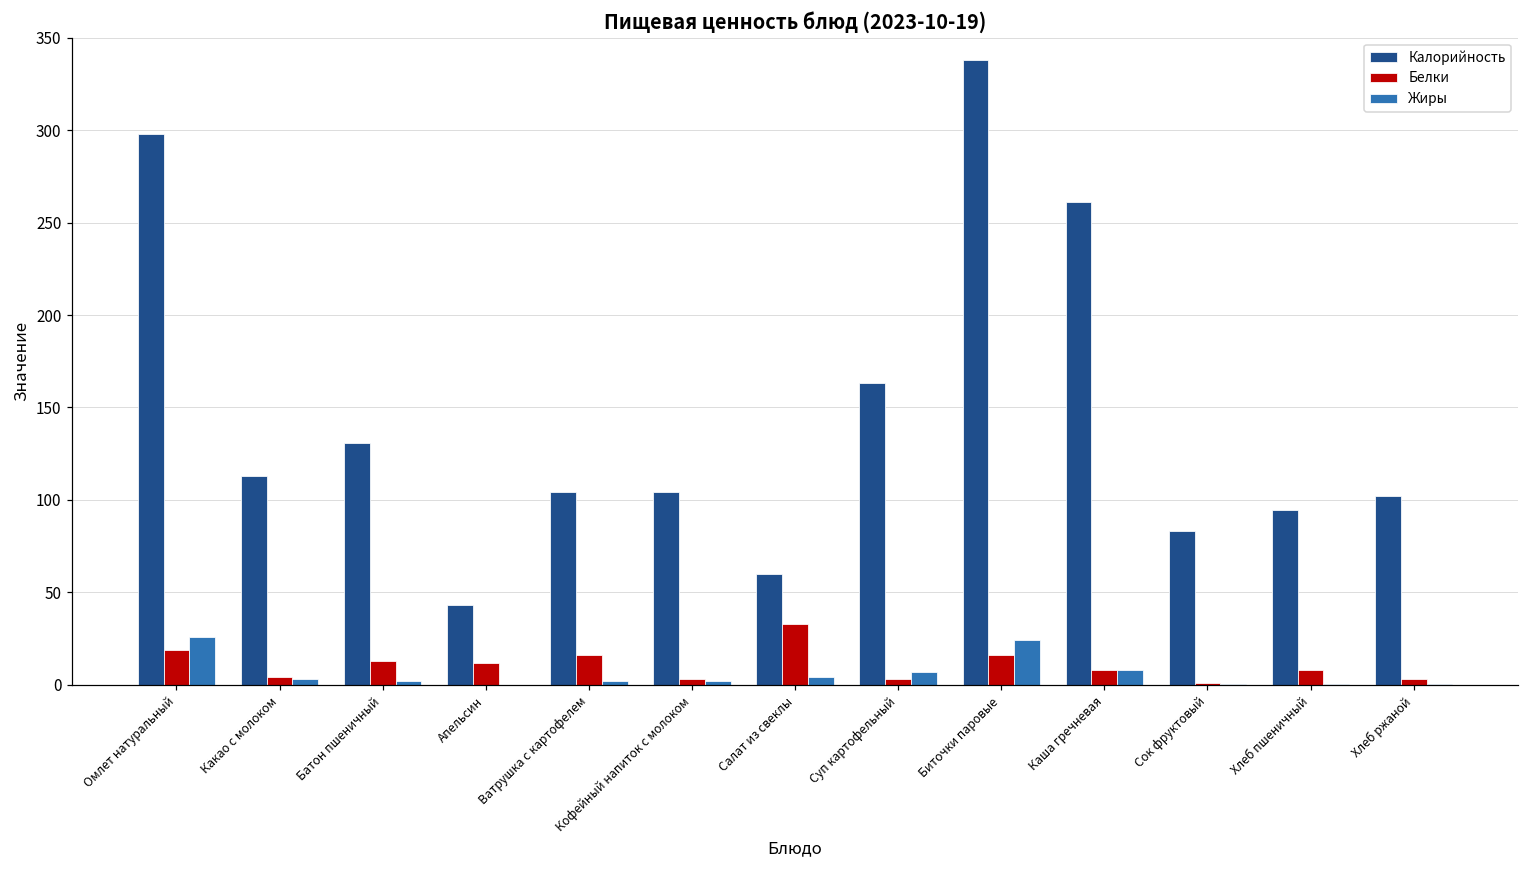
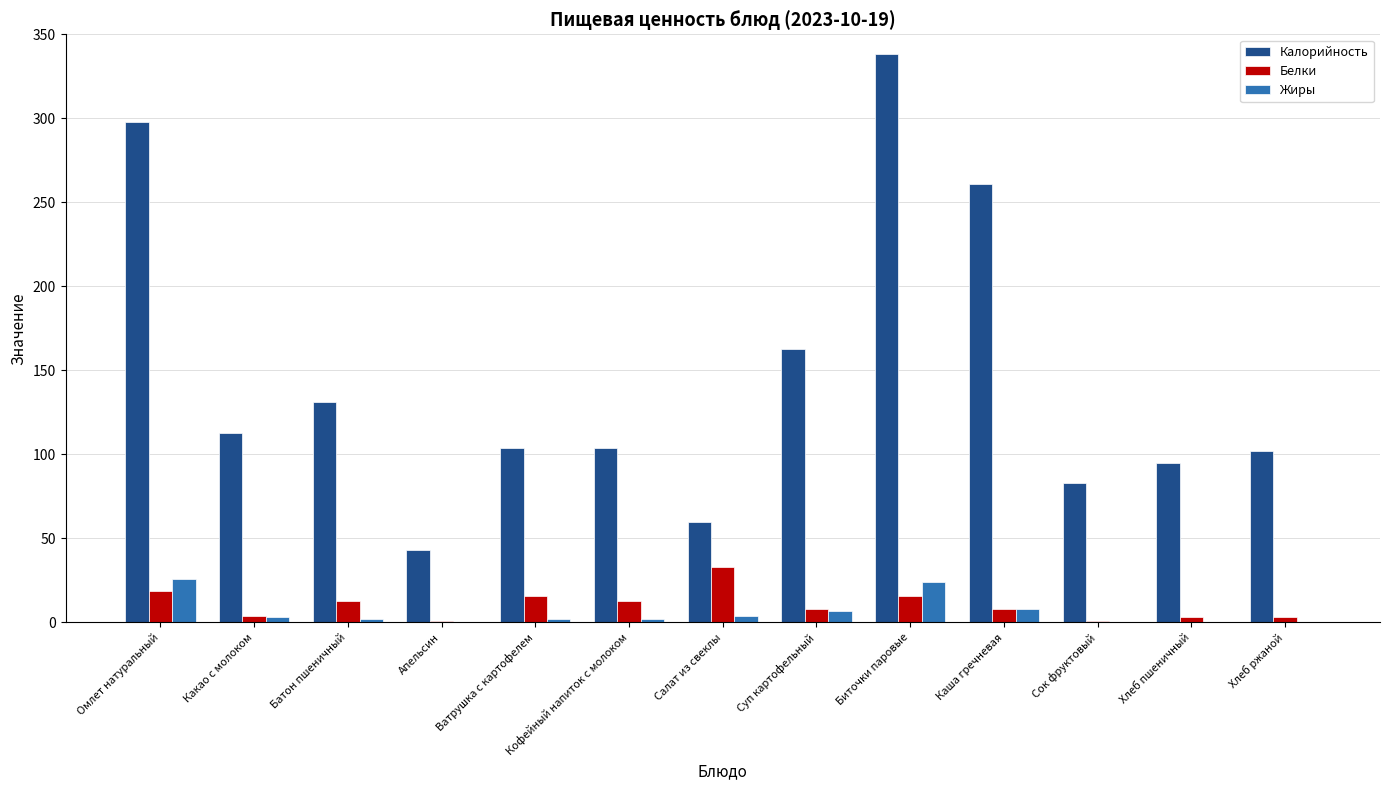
  {
    "Белки": {
      "Омлет натуральный": 19,
      "Какао с молоком": 4,
      "Батон пшеничный": 13,
-     "Апельсин": 12,
+     "Апельсин": 1,
      "Ватрушка с картофелем": 16,
-     "Кофейный напиток с молоком": 3,
+     "Кофейный напиток с молоком": 13,
      "Салат из свеклы": 33,
-     "Суп картофельный": 3,
+     "Суп картофельный": 8,
      "Биточки паровые": 16,
      "Каша гречневая": 8,
-     "Хлеб пшеничный": 8,
+     "Хлеб пшеничный": 3,
      "Хлеб ржаной": 3
    }
  }
